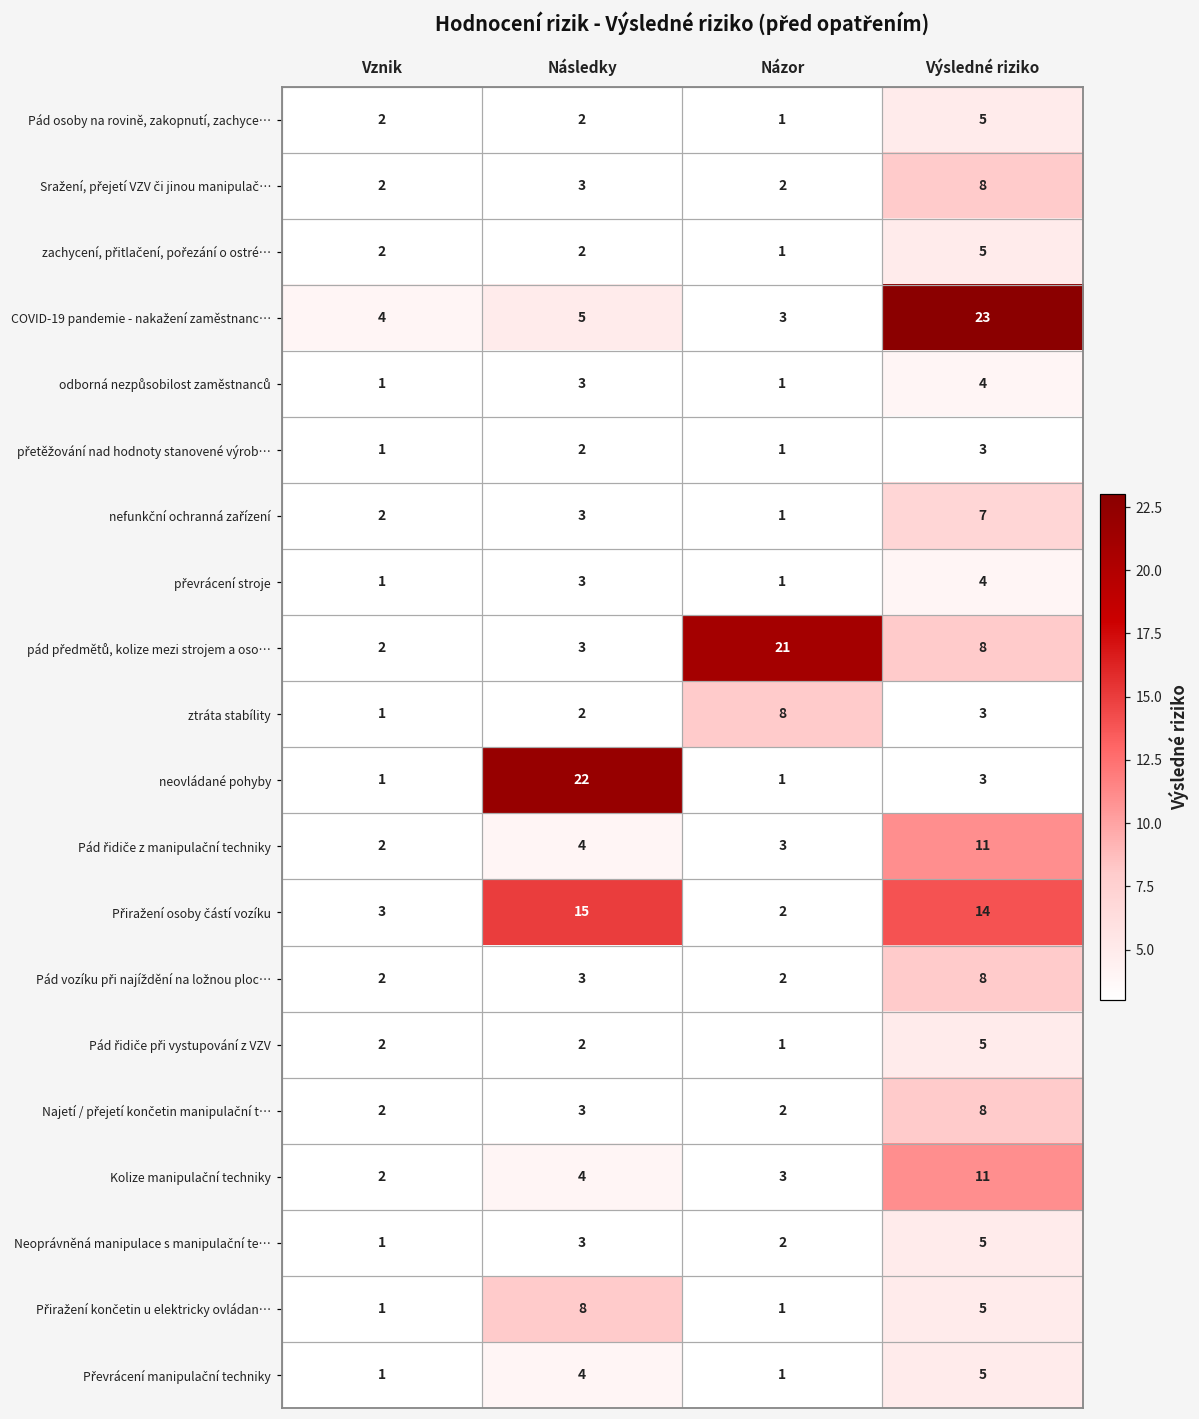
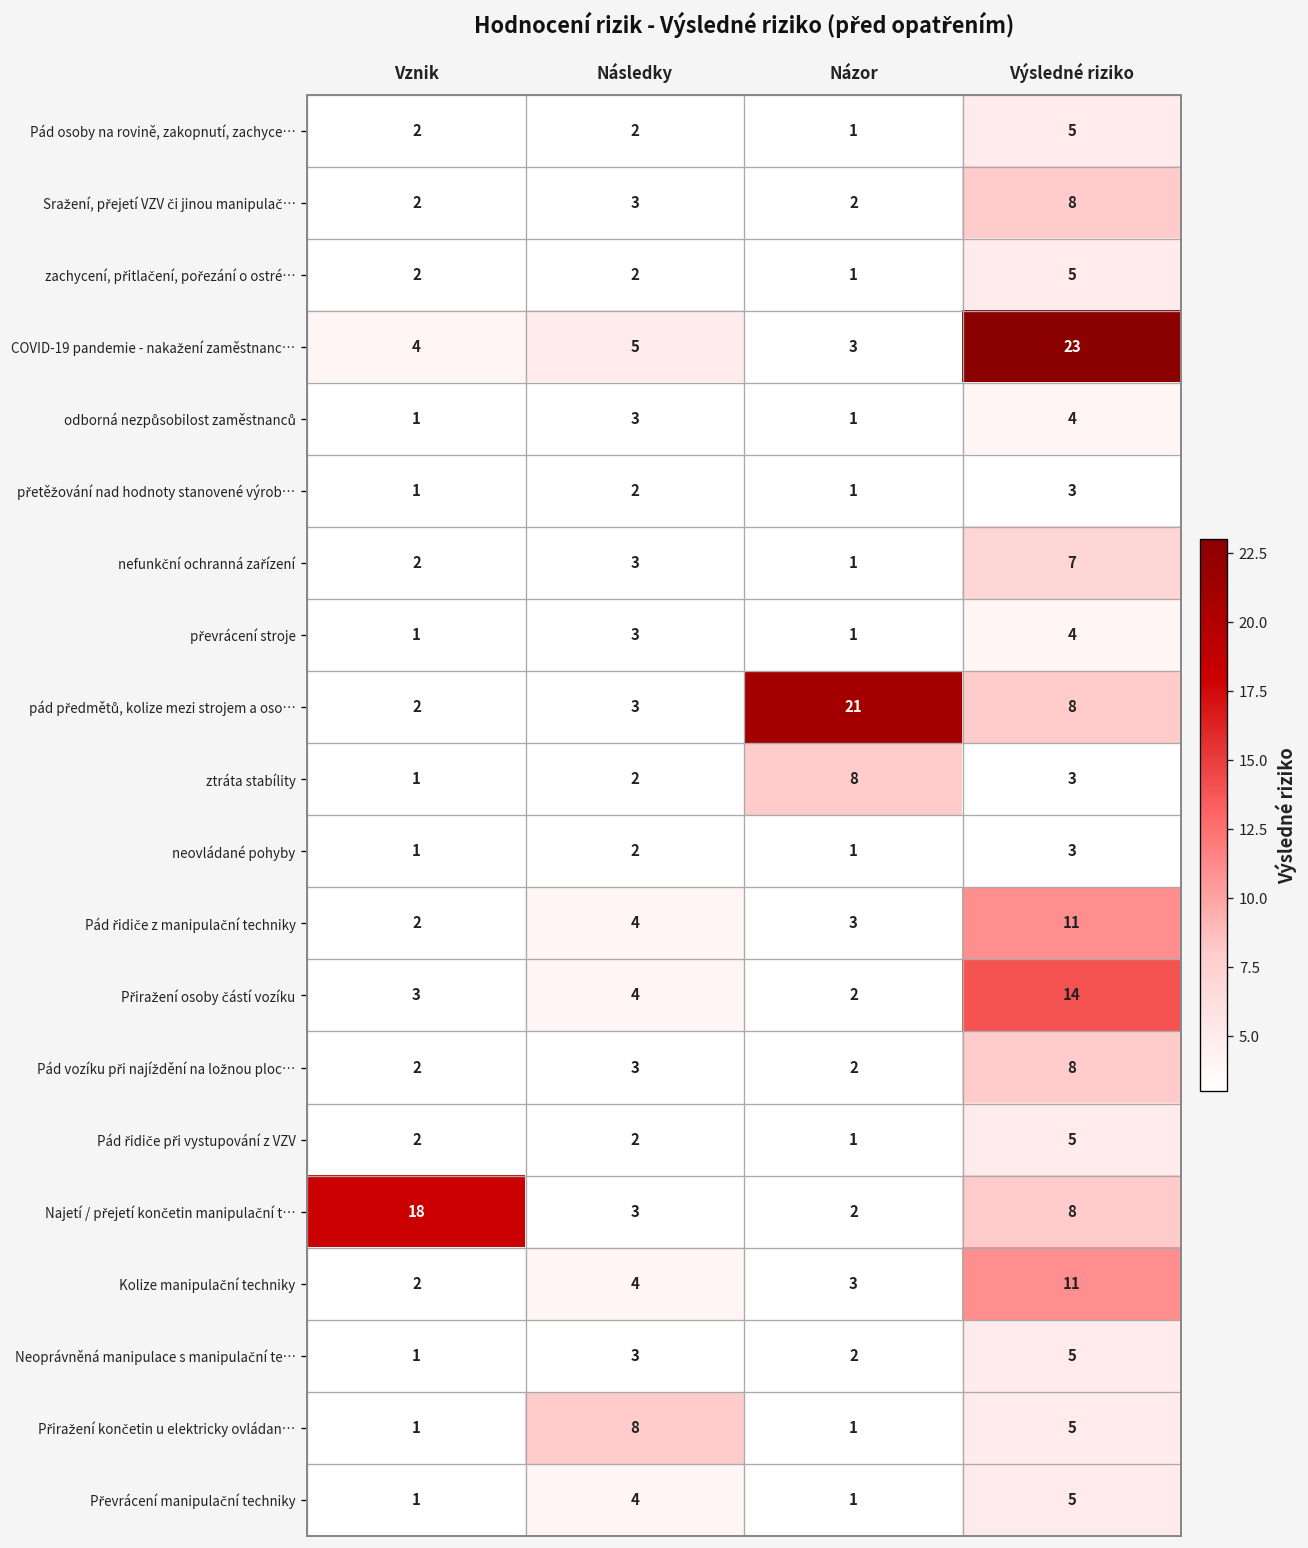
  {
    "Pád osoby na rovině, zakopnutí, zachyce…": {
      "Vznik": 2,
      "Následky": 2,
      "Názor": 1,
      "Výsledné riziko": 5
    },
    "Sražení, přejetí VZV či jinou manipulač…": {
      "Vznik": 2,
      "Následky": 3,
      "Názor": 2,
      "Výsledné riziko": 8
    },
    "zachycení, přitlačení, pořezání o ostré…": {
      "Vznik": 2,
      "Následky": 2,
      "Názor": 1,
      "Výsledné riziko": 5
    },
    "COVID-19 pandemie - nakažení zaměstnanc…": {
      "Vznik": 4,
      "Následky": 5,
      "Názor": 3,
      "Výsledné riziko": 23
    },
    "odborná nezpůsobilost zaměstnanců": {
      "Vznik": 1,
      "Následky": 3,
      "Názor": 1,
      "Výsledné riziko": 4
    },
    "přetěžování nad hodnoty stanovené výrob…": {
      "Vznik": 1,
      "Následky": 2,
      "Názor": 1,
      "Výsledné riziko": 3
    },
    "nefunkční ochranná zařízení": {
      "Vznik": 2,
      "Následky": 3,
      "Názor": 1,
      "Výsledné riziko": 7
    },
    "převrácení stroje": {
      "Vznik": 1,
      "Následky": 3,
      "Názor": 1,
      "Výsledné riziko": 4
    },
    "pád předmětů, kolize mezi strojem a oso…": {
      "Vznik": 2,
      "Následky": 3,
      "Názor": 21,
      "Výsledné riziko": 8
    },
    "ztráta stabílity": {
      "Vznik": 1,
      "Následky": 2,
      "Názor": 8,
      "Výsledné riziko": 3
    },
    "neovládané pohyby": {
      "Vznik": 1,
-     "Následky": 22,
+     "Následky": 2,
      "Názor": 1,
      "Výsledné riziko": 3
    },
    "Pád řidiče z manipulační techniky": {
      "Vznik": 2,
      "Následky": 4,
      "Názor": 3,
      "Výsledné riziko": 11
    },
    "Přiražení osoby částí vozíku": {
      "Vznik": 3,
-     "Následky": 15,
+     "Následky": 4,
      "Názor": 2,
      "Výsledné riziko": 14
    },
    "Pád vozíku při najíždění na ložnou ploc…": {
      "Vznik": 2,
      "Následky": 3,
      "Názor": 2,
      "Výsledné riziko": 8
    },
    "Pád řidiče při vystupování z VZV": {
      "Vznik": 2,
      "Následky": 2,
      "Názor": 1,
      "Výsledné riziko": 5
    },
    "Najetí / přejetí končetin manipulační t…": {
-     "Vznik": 2,
+     "Vznik": 18,
      "Následky": 3,
      "Názor": 2,
      "Výsledné riziko": 8
    },
    "Kolize manipulační techniky": {
      "Vznik": 2,
      "Následky": 4,
      "Názor": 3,
      "Výsledné riziko": 11
    },
    "Neoprávněná manipulace s manipulační te…": {
      "Vznik": 1,
      "Následky": 3,
      "Názor": 2,
      "Výsledné riziko": 5
    },
    "Přiražení končetin u elektricky ovládan…": {
      "Vznik": 1,
      "Následky": 8,
      "Názor": 1,
      "Výsledné riziko": 5
    },
    "Převrácení manipulační techniky": {
      "Vznik": 1,
      "Následky": 4,
      "Názor": 1,
      "Výsledné riziko": 5
    }
  }
